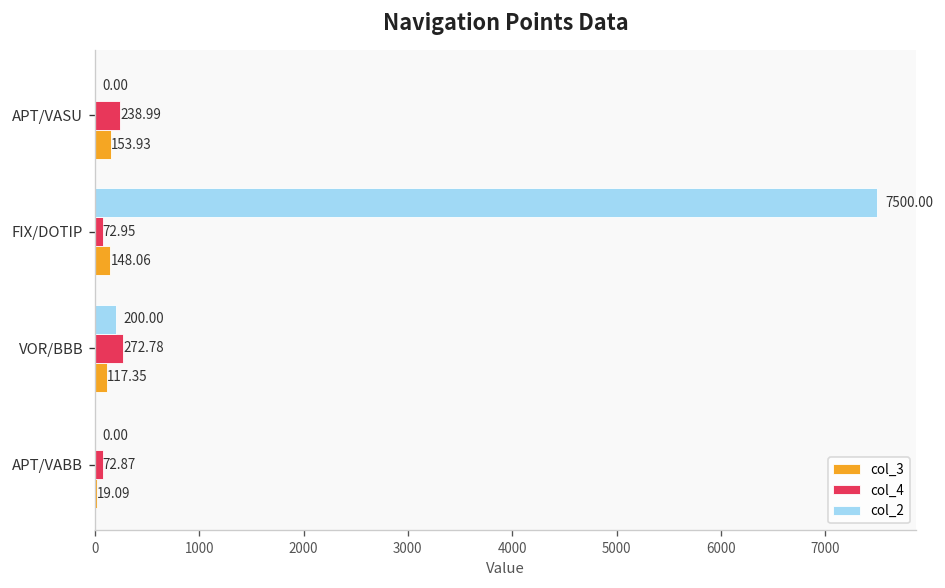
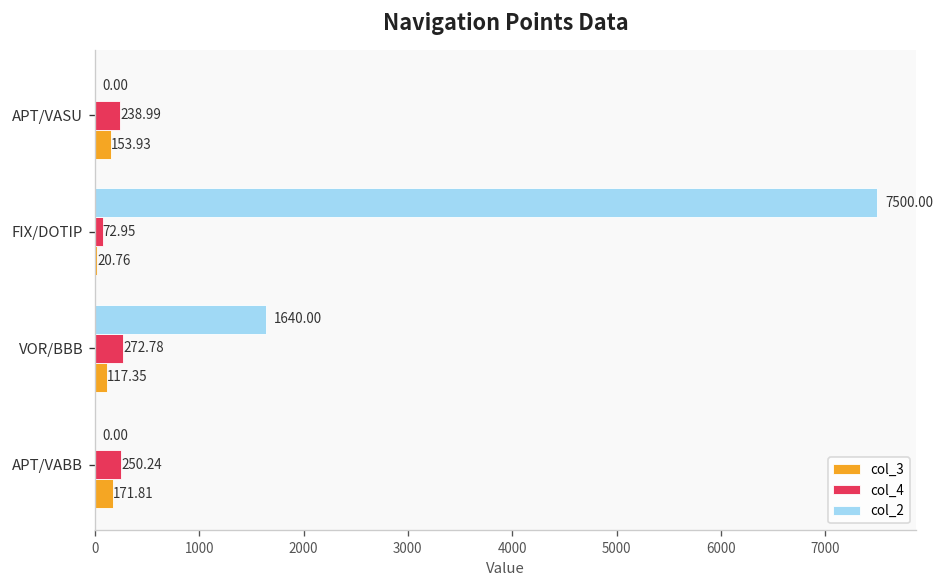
  {
    "col_3": {
      "APT/VASU": 153.93,
-     "FIX/DOTIP": 148.06,
+     "FIX/DOTIP": 20.76,
      "VOR/BBB": 117.35,
-     "APT/VABB": 19.09
+     "APT/VABB": 171.81
    },
    "col_4": {
      "APT/VASU": 238.99,
      "FIX/DOTIP": 72.95,
      "VOR/BBB": 272.78,
-     "APT/VABB": 72.87
+     "APT/VABB": 250.24
    },
    "col_2": {
      "APT/VASU": 0.00,
      "FIX/DOTIP": 7500.00,
-     "VOR/BBB": 200.00,
+     "VOR/BBB": 1640.00,
      "APT/VABB": 0.00
    }
  }
